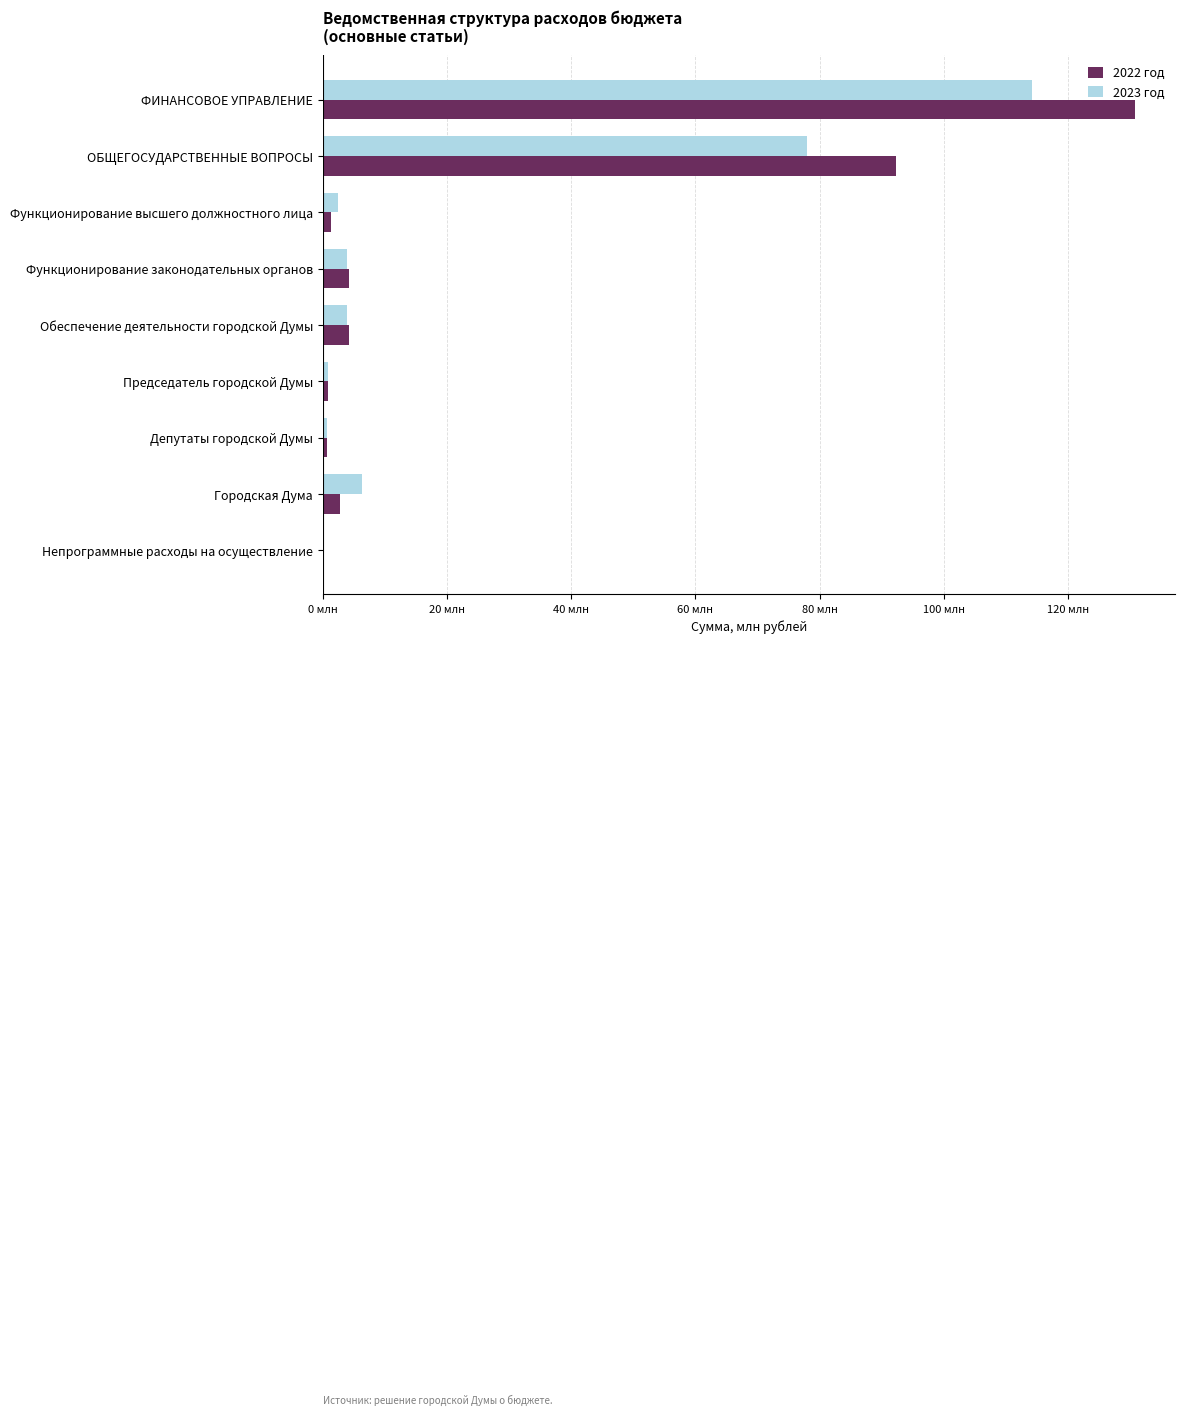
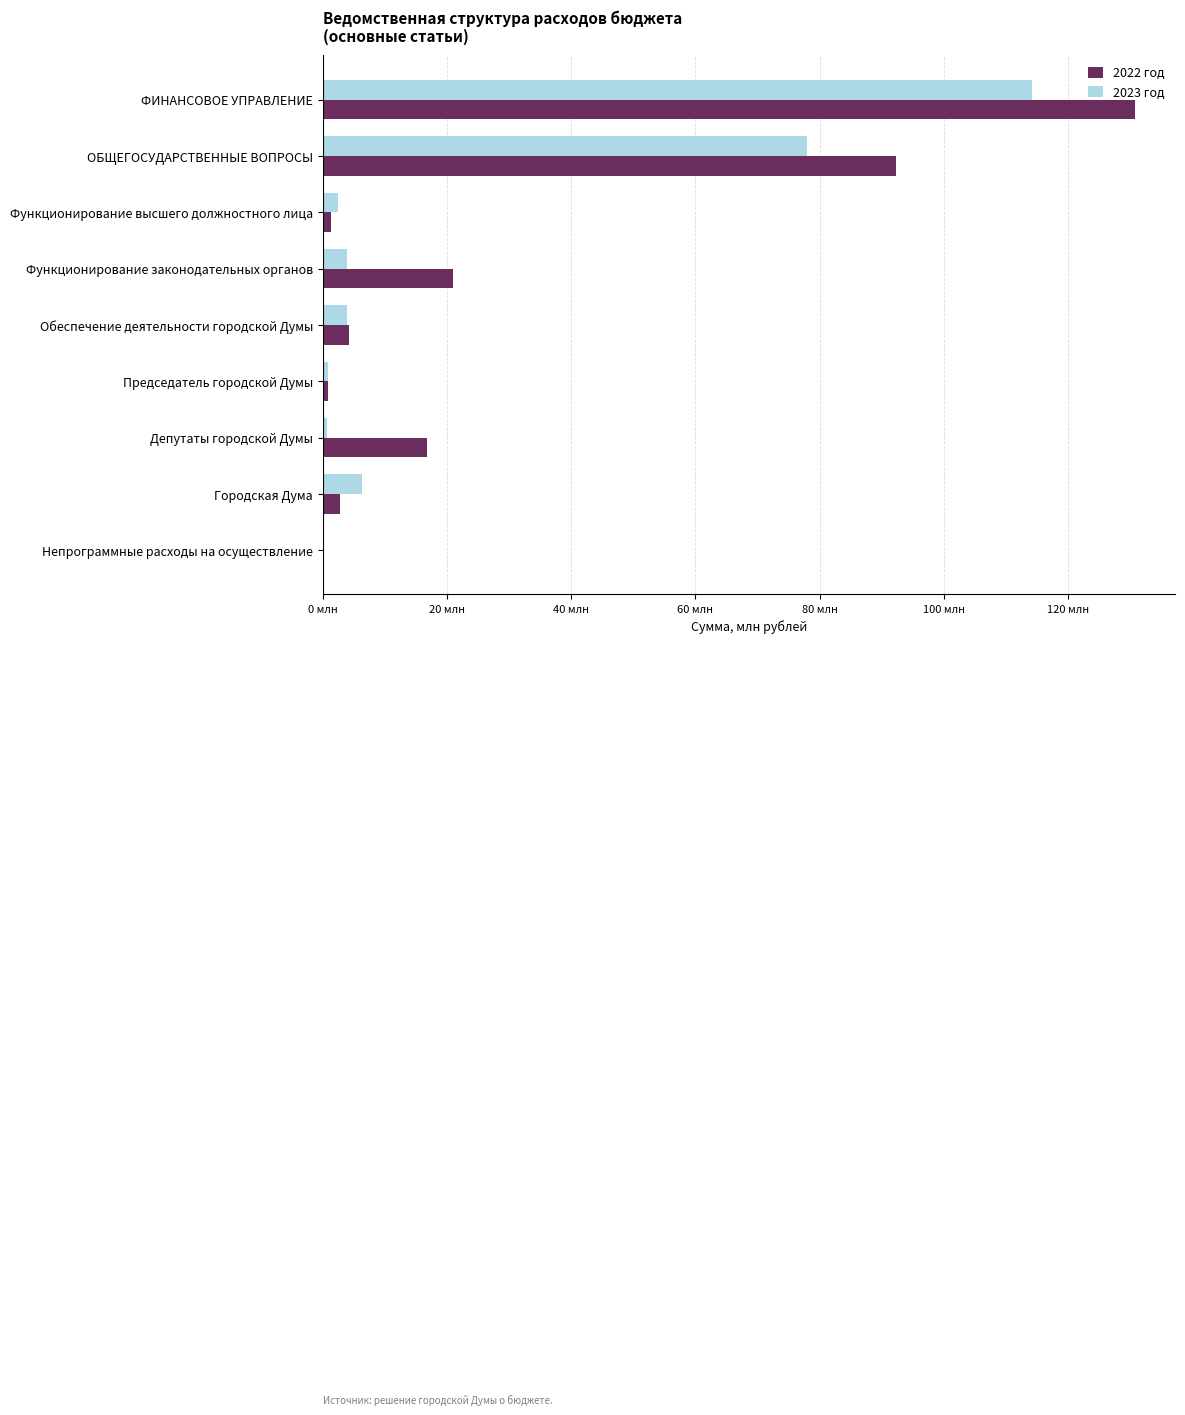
  {
    "2022 год": {
      "ФИНАНСОВОЕ УПРАВЛЕНИЕ": "131 млн",
      "ОБЩЕГОСУДАРСТВЕННЫЕ ВОПРОСЫ": "92 млн",
      "Функционирование высшего должностного лица": "1 млн",
-     "Функционирование законодательных органов": "4 млн",
+     "Функционирование законодательных органов": "21 млн",
      "Обеспечение деятельности городской Думы": "4 млн",
      "Председатель городской Думы": "1 млн",
-     "Депутаты городской Думы": "1 млн",
+     "Депутаты городской Думы": "17 млн",
      "Городская Дума": "3 млн"
    },
    "2023 год": {
      "ФИНАНСОВОЕ УПРАВЛЕНИЕ": "114 млн",
      "ОБЩЕГОСУДАРСТВЕННЫЕ ВОПРОСЫ": "78 млн",
      "Функционирование высшего должностного лица": "2 млн",
      "Функционирование законодательных органов": "4 млн",
      "Обеспечение деятельности городской Думы": "4 млн",
      "Председатель городской Думы": "1 млн",
      "Депутаты городской Думы": "1 млн",
      "Городская Дума": "6 млн",
      "Непрограммные расходы на осуществление": "0 млн"
    }
  }
